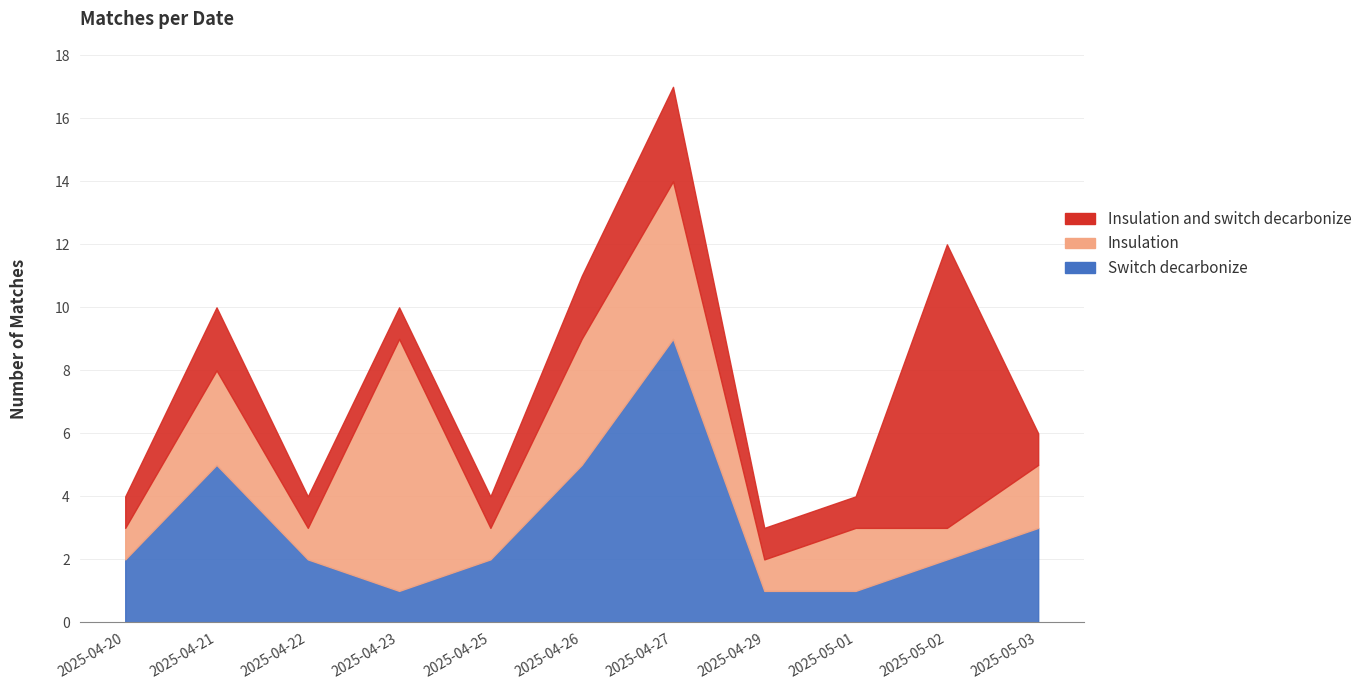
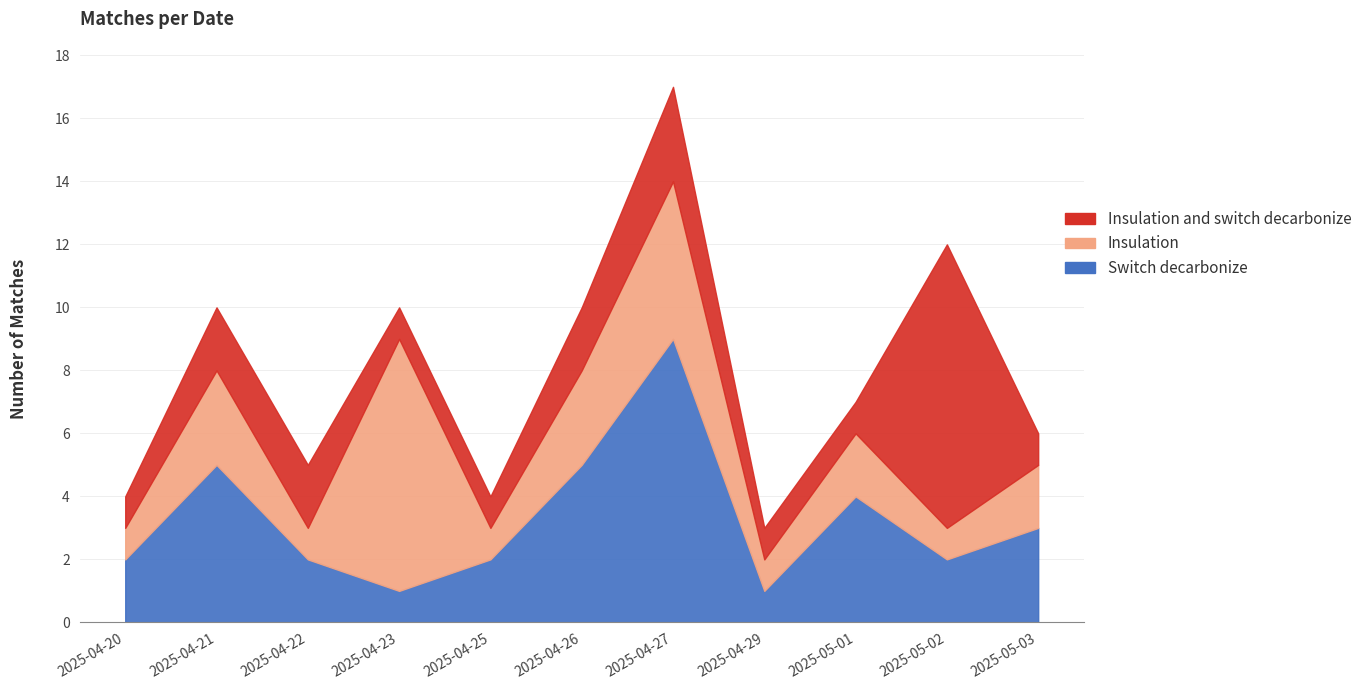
  {
    "Switch decarbonize": {
      "2025-04-20": 2,
      "2025-04-21": 5,
      "2025-04-22": 2,
      "2025-04-23": 1,
      "2025-04-25": 2,
      "2025-04-26": 5,
      "2025-04-27": 9,
      "2025-04-29": 1,
-     "2025-05-01": 1,
+     "2025-05-01": 4,
      "2025-05-02": 2,
      "2025-05-03": 3
    },
    "Insulation": {
      "2025-04-20": 1,
      "2025-04-21": 3,
      "2025-04-22": 1,
      "2025-04-23": 8,
      "2025-04-25": 1,
-     "2025-04-26": 4,
+     "2025-04-26": 3,
      "2025-04-27": 5,
      "2025-04-29": 1,
      "2025-05-01": 2,
      "2025-05-02": 1,
      "2025-05-03": 2
    },
    "Insulation and switch decarbonize": {
      "2025-04-20": 1,
      "2025-04-21": 2,
-     "2025-04-22": 1,
+     "2025-04-22": 2,
      "2025-04-23": 1,
      "2025-04-25": 1,
      "2025-04-26": 2,
      "2025-04-27": 3,
      "2025-04-29": 1,
      "2025-05-01": 1,
      "2025-05-02": 9,
      "2025-05-03": 1
    }
  }
